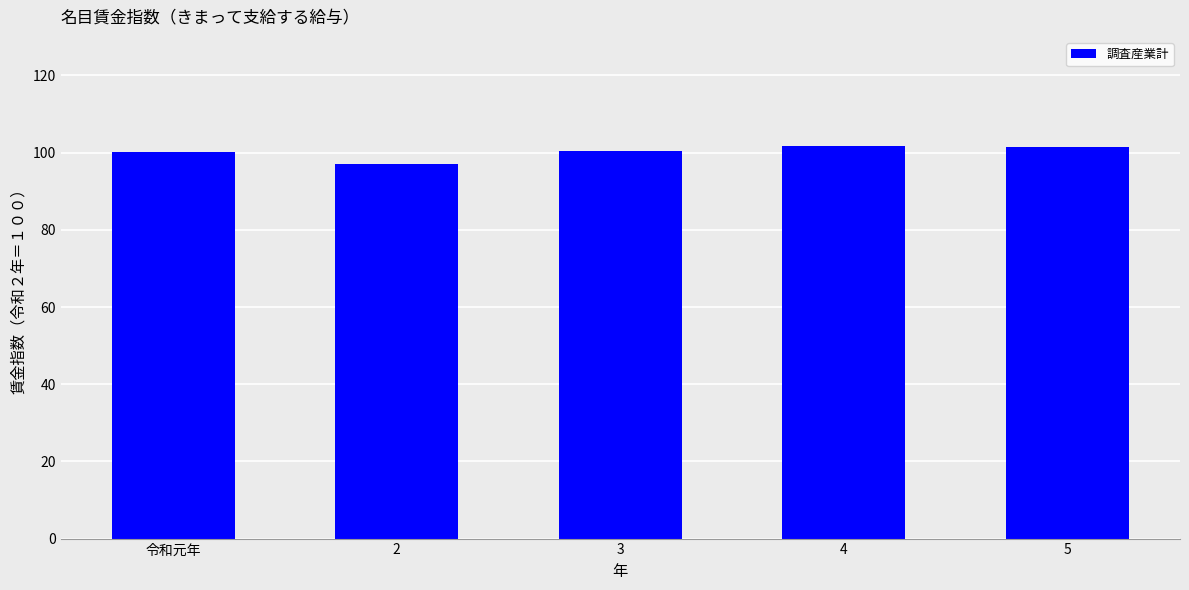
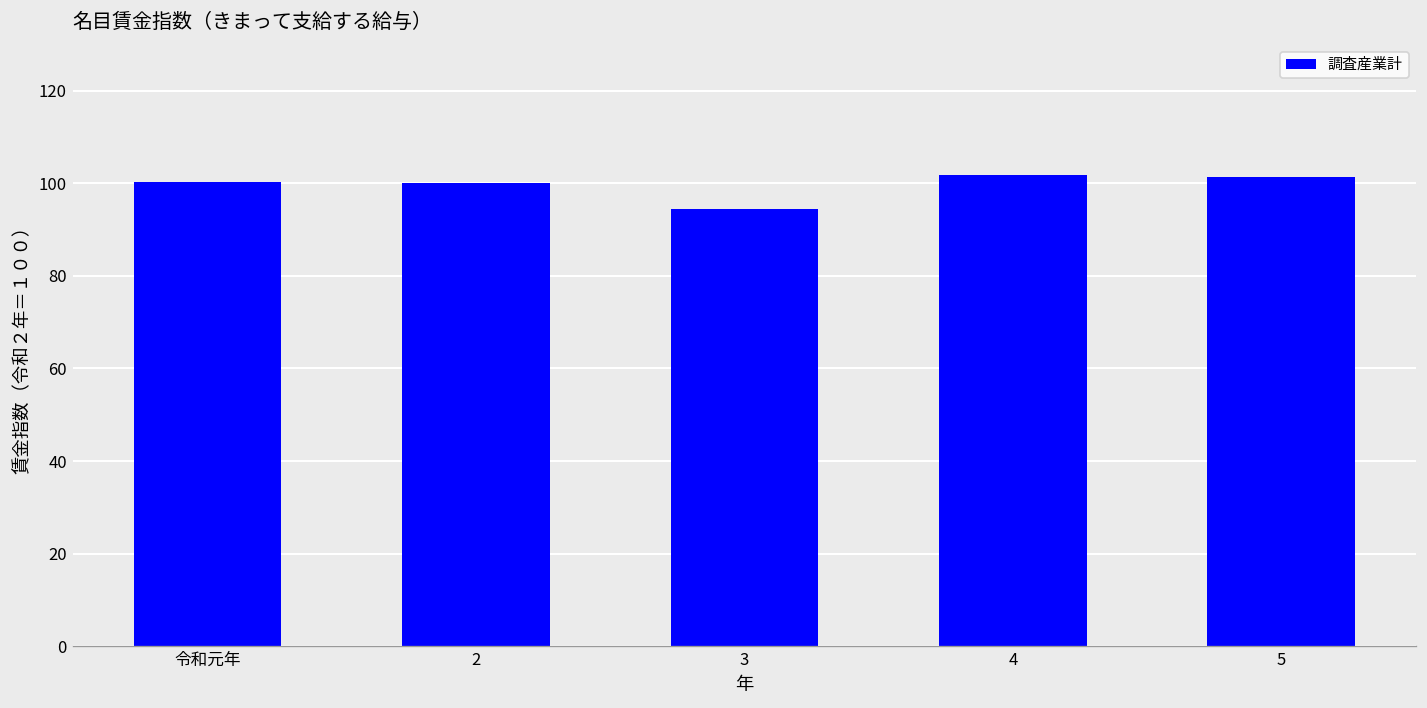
  {
    "令和元年": 100,
-   "2": 97,
-   "3": 101,
+   "2": 100,
+   "3": 95,
    "4": 102,
    "5": 101
  }
